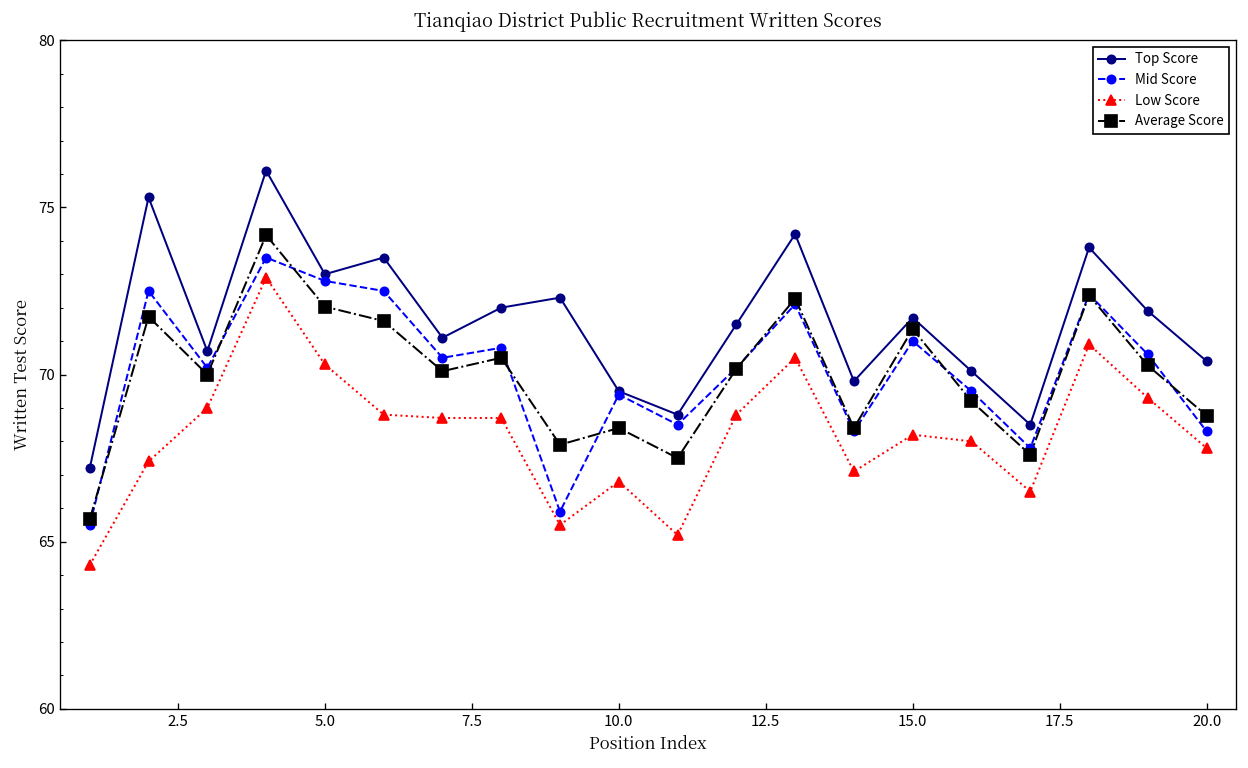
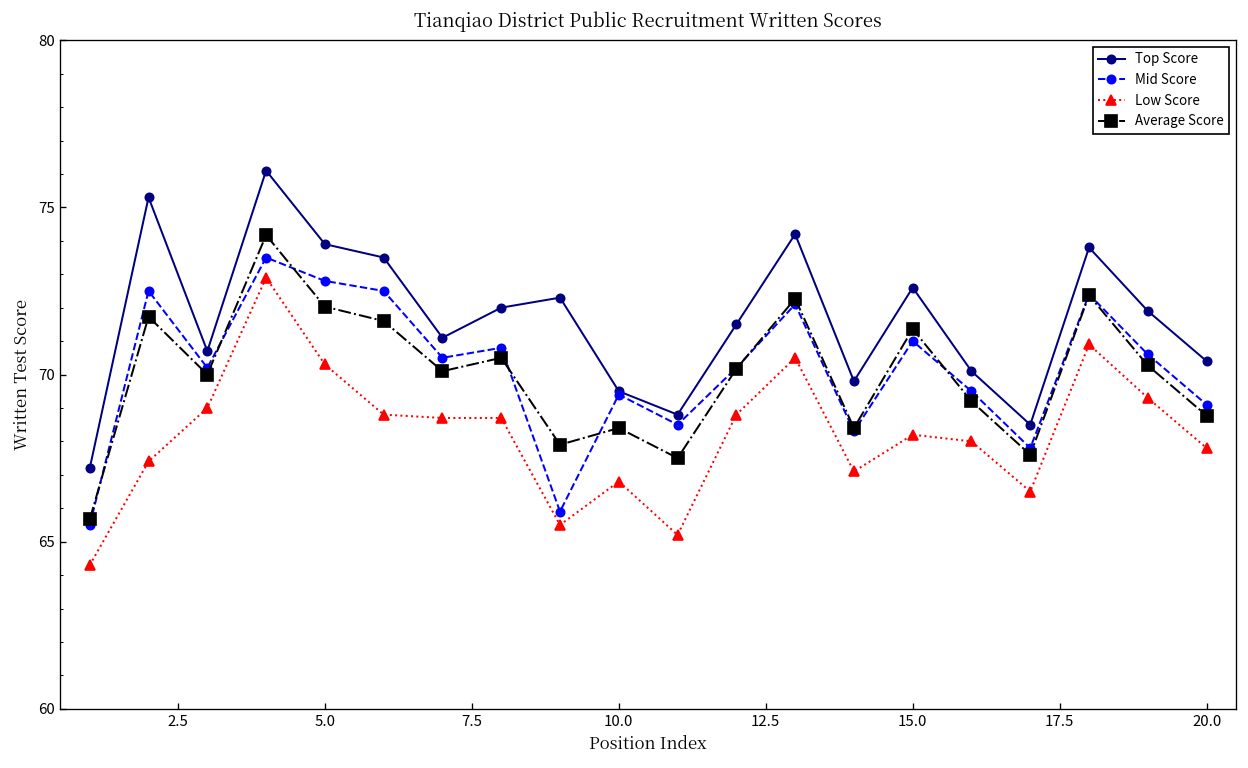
  {
    "Top Score": {
-     "5.0": 73.0,
+     "5.0": 73.9,
      "10.0": 69.5,
-     "15.0": 71.7,
+     "15.0": 72.6,
      "20.0": 70.4
    },
    "Mid Score": {
      "5.0": 72.8,
      "10.0": 69.4,
      "15.0": 71.0,
-     "20.0": 68.3
+     "20.0": 69.1
    },
    "Low Score": {
      "5.0": 70.3,
      "10.0": 66.8,
      "15.0": 68.2,
      "20.0": 67.8
    },
    "Average Score": {
      "5.0": 72.0,
      "10.0": 68.4,
      "15.0": 71.4,
      "20.0": 68.8
    }
  }
